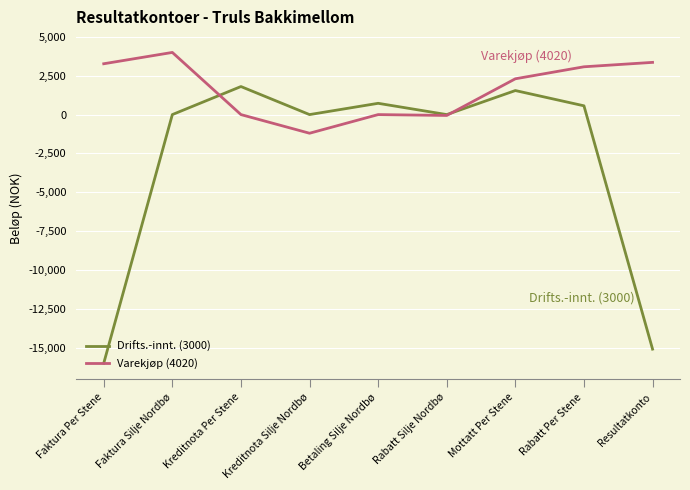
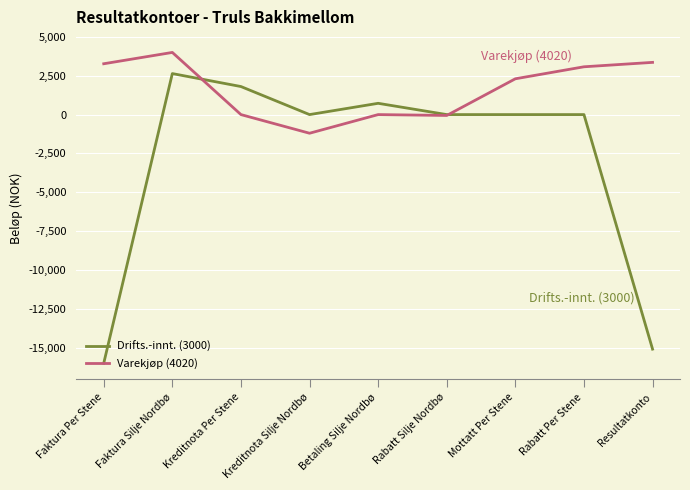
  {
    "Drifts.-innt. (3000)": {
      "Faktura Per Stene": "-16,000",
-     "Faktura Silje Nordbø": "0",
+     "Faktura Silje Nordbø": "2,600",
      "Kreditnota Per Stene": "1,800",
      "Kreditnota Silje Nordbø": "0",
      "Betaling Silje Nordbø": "700",
-     "Mottatt Per Stene": "1,500",
-     "Rabatt Per Stene": "600",
+     "Mottatt Per Stene": "0",
+     "Rabatt Per Stene": "0",
      "Resultatkonto": "-15,100"
    },
    "Varekjøp (4020)": {
      "Faktura Per Stene": "3,300",
      "Faktura Silje Nordbø": "4,000",
      "Kreditnota Per Stene": "0",
      "Kreditnota Silje Nordbø": "-1,200",
      "Betaling Silje Nordbø": "0",
      "Mottatt Per Stene": "2,300",
      "Resultatkonto": "3,400"
    }
  }
